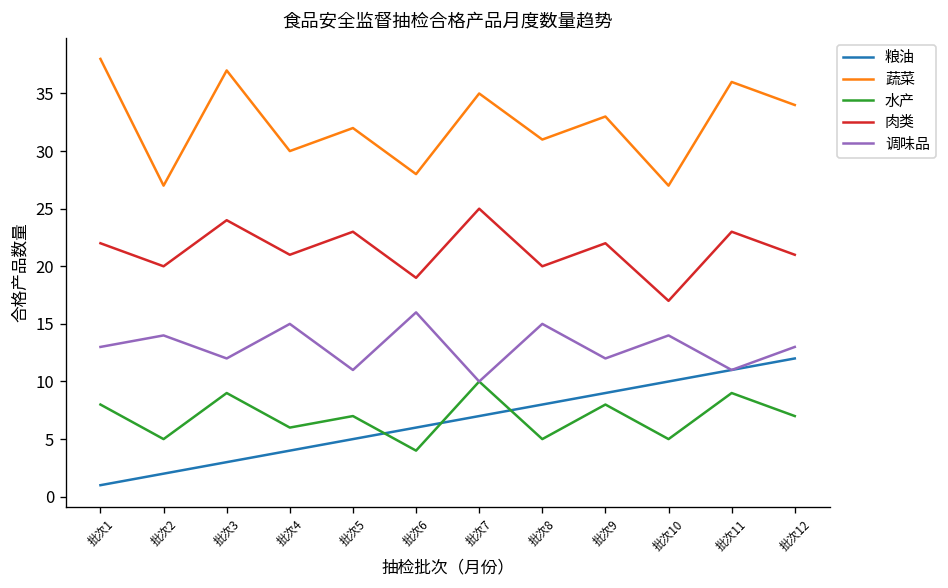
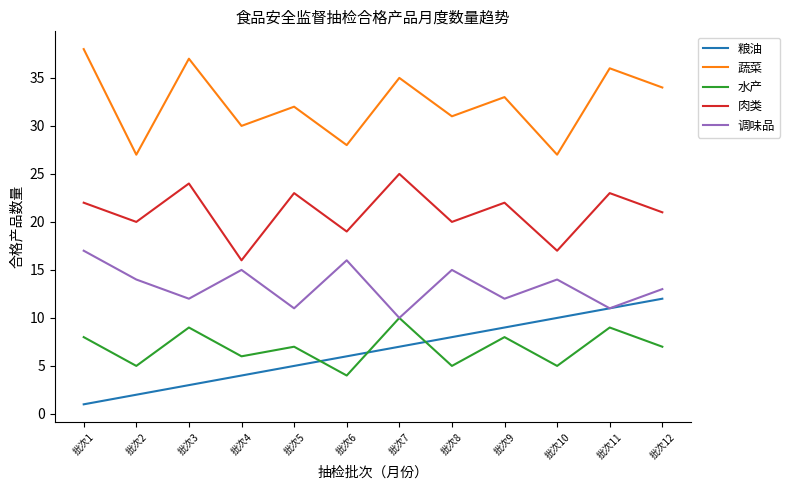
  {
    "粮油": {
      "批次1": 1,
      "批次2": 2,
      "批次3": 3,
      "批次4": 4,
      "批次5": 5,
      "批次6": 6,
      "批次7": 7,
      "批次8": 8,
      "批次9": 9,
      "批次10": 10,
      "批次12": 12
    },
    "蔬菜": {
      "批次1": 38,
      "批次2": 27,
      "批次3": 37,
      "批次4": 30,
      "批次5": 32,
      "批次6": 28,
      "批次7": 35,
      "批次8": 31,
      "批次9": 33,
      "批次10": 27,
      "批次11": 36,
      "批次12": 34
    },
    "水产": {
      "批次1": 8,
      "批次2": 5,
      "批次3": 9,
      "批次4": 6,
      "批次5": 7,
      "批次6": 4,
      "批次8": 5,
      "批次9": 8,
      "批次10": 5,
      "批次11": 9,
      "批次12": 7
    },
    "肉类": {
      "批次1": 22,
      "批次2": 20,
      "批次3": 24,
-     "批次4": 21,
+     "批次4": 16,
      "批次5": 23,
      "批次6": 19,
      "批次7": 25,
      "批次8": 20,
      "批次9": 22,
      "批次10": 17,
      "批次11": 23,
      "批次12": 21
    },
    "调味品": {
-     "批次1": 13,
+     "批次1": 17,
      "批次2": 14,
      "批次3": 12,
      "批次4": 15,
      "批次5": 11,
      "批次6": 16,
      "批次8": 15,
      "批次9": 12,
      "批次10": 14,
      "批次12": 13
    }
  }
